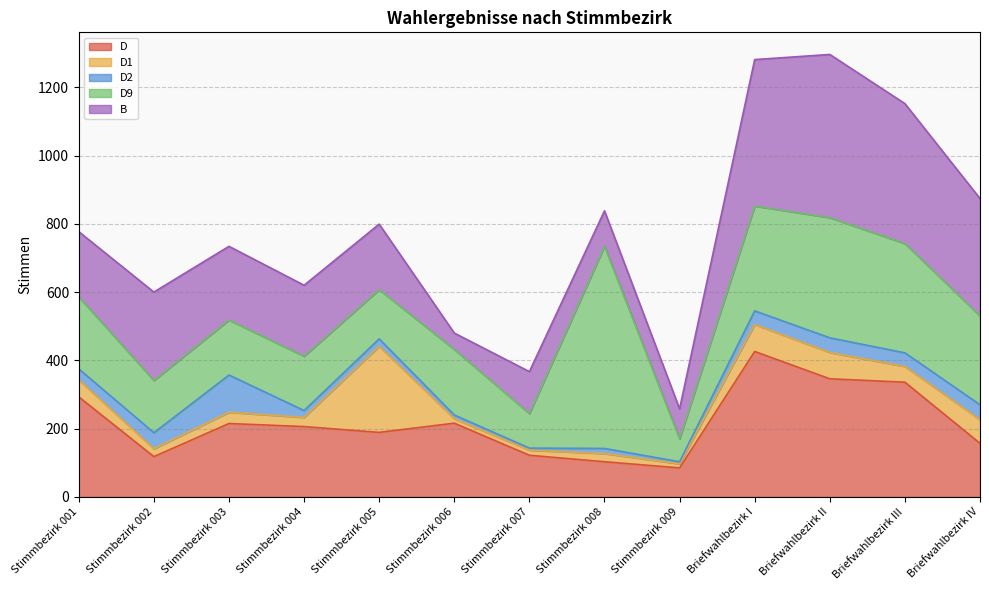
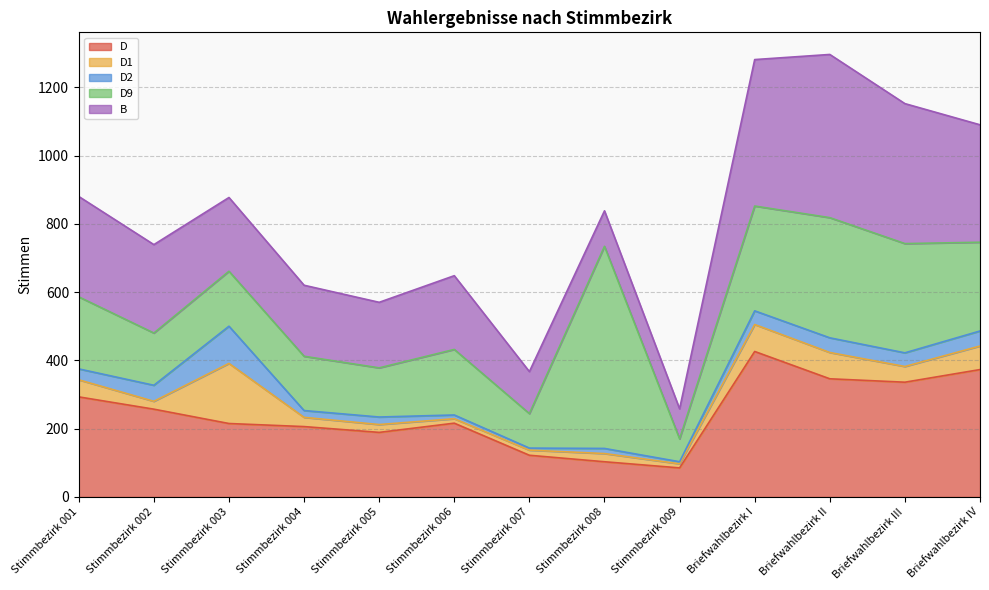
  {
    "D": {
      "Stimmbezirk 001": 290,
-     "Stimmbezirk 002": 120,
+     "Stimmbezirk 002": 260,
      "Stimmbezirk 003": 220,
      "Stimmbezirk 004": 210,
      "Stimmbezirk 005": 190,
      "Stimmbezirk 006": 220,
      "Stimmbezirk 007": 120,
      "Stimmbezirk 008": 100,
      "Stimmbezirk 009": 90,
      "Briefwahlbezirk I": 430,
      "Briefwahlbezirk II": 350,
      "Briefwahlbezirk III": 340,
-     "Briefwahlbezirk IV": 160
+     "Briefwahlbezirk IV": 370
    },
    "D1": {
      "Stimmbezirk 001": 50,
      "Stimmbezirk 002": 20,
-     "Stimmbezirk 003": 30,
+     "Stimmbezirk 003": 180,
      "Stimmbezirk 004": 30,
-     "Stimmbezirk 005": 250,
+     "Stimmbezirk 005": 20,
      "Stimmbezirk 006": 10,
      "Stimmbezirk 008": 20,
      "Briefwahlbezirk I": 80,
      "Briefwahlbezirk II": 80,
      "Briefwahlbezirk III": 50,
      "Briefwahlbezirk IV": 70
    },
    "D2": {
      "Stimmbezirk 001": 30,
      "Stimmbezirk 002": 50,
      "Stimmbezirk 003": 110,
      "Stimmbezirk 004": 20,
      "Stimmbezirk 005": 20,
      "Stimmbezirk 006": 10,
      "Stimmbezirk 008": 20,
      "Briefwahlbezirk I": 40,
      "Briefwahlbezirk II": 40,
      "Briefwahlbezirk III": 40,
      "Briefwahlbezirk IV": 40
    },
    "D9": {
      "Stimmbezirk 001": 210,
      "Stimmbezirk 002": 150,
      "Stimmbezirk 003": 160,
      "Stimmbezirk 004": 160,
      "Stimmbezirk 005": 140,
      "Stimmbezirk 006": 190,
      "Stimmbezirk 007": 100,
      "Stimmbezirk 008": 590,
      "Stimmbezirk 009": 70,
      "Briefwahlbezirk I": 310,
      "Briefwahlbezirk II": 350,
      "Briefwahlbezirk III": 320,
      "Briefwahlbezirk IV": 260
    },
    "B": {
-     "Stimmbezirk 001": 190,
+     "Stimmbezirk 001": 290,
      "Stimmbezirk 002": 260,
      "Stimmbezirk 003": 220,
      "Stimmbezirk 004": 210,
      "Stimmbezirk 005": 190,
-     "Stimmbezirk 006": 50,
+     "Stimmbezirk 006": 220,
      "Stimmbezirk 007": 120,
      "Stimmbezirk 008": 100,
      "Stimmbezirk 009": 90,
      "Briefwahlbezirk I": 430,
      "Briefwahlbezirk II": 480,
      "Briefwahlbezirk III": 410,
      "Briefwahlbezirk IV": 340
    }
  }
